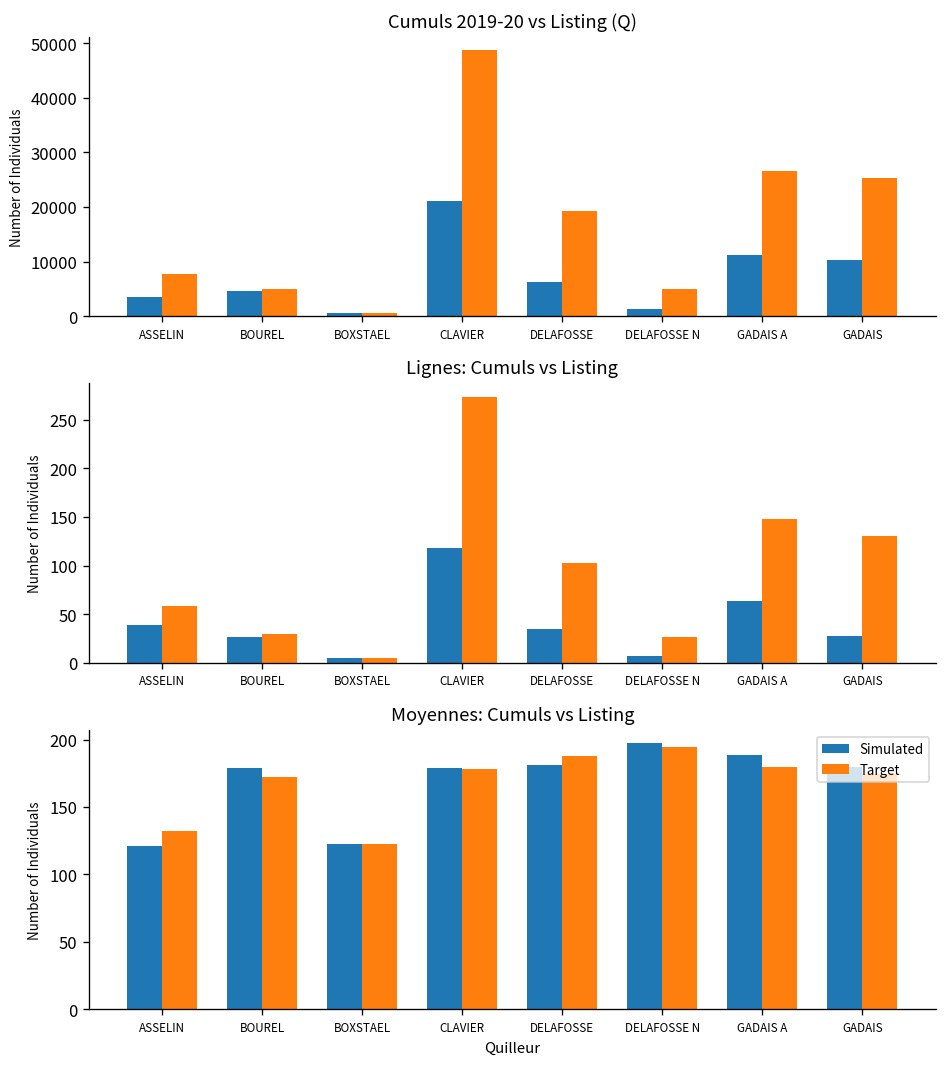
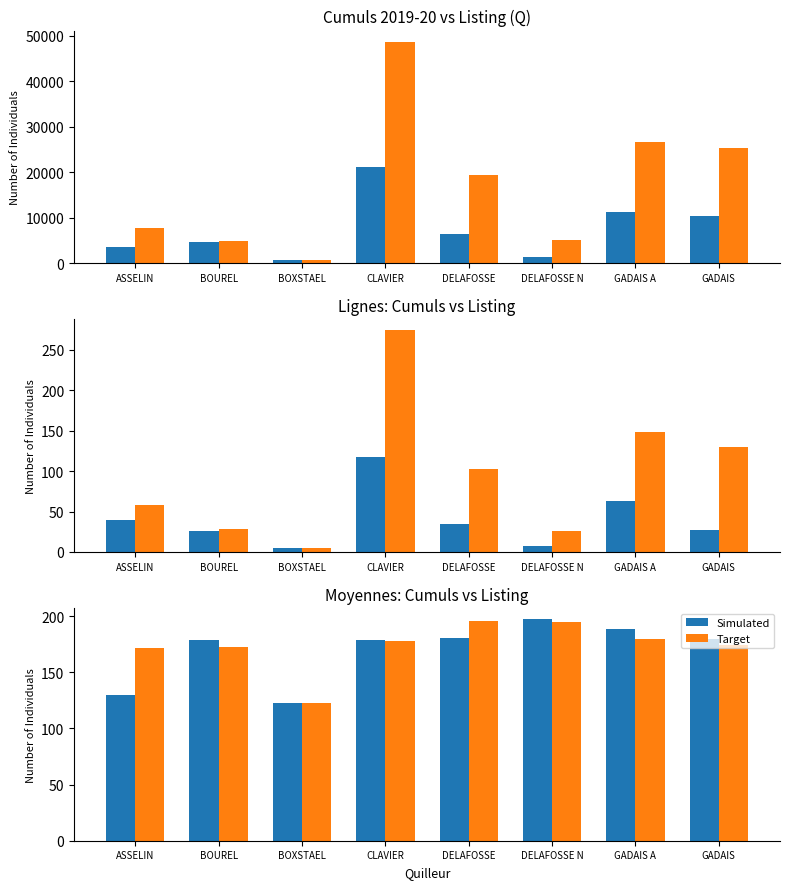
  {
    "Cumuls 2019-20 vs Listing (Q)": {
      "Simulated": {
        "ASSELIN": 4000,
        "BOUREL": 5000,
        "BOXSTAEL": 1000,
        "CLAVIER": 21000,
        "DELAFOSSE": 6000,
        "DELAFOSSE N": 1000,
        "GADAIS A": 11000,
        "GADAIS": 10000
      },
      "Target": {
        "ASSELIN": 8000,
        "BOUREL": 5000,
        "BOXSTAEL": 1000,
        "CLAVIER": 49000,
        "DELAFOSSE": 19000,
        "DELAFOSSE N": 5000,
        "GADAIS A": 27000,
        "GADAIS": 25000
      }
    },
    "Lignes: Cumuls vs Listing": {
      "Simulated": {
        "ASSELIN": 40,
        "BOUREL": 30,
        "BOXSTAEL": 10,
        "CLAVIER": 120,
        "DELAFOSSE": 40,
        "DELAFOSSE N": 10,
        "GADAIS A": 60,
        "GADAIS": 30
      },
      "Target": {
        "ASSELIN": 60,
        "BOUREL": 30,
        "BOXSTAEL": 10,
        "CLAVIER": 270,
        "DELAFOSSE": 100,
        "DELAFOSSE N": 30,
        "GADAIS A": 150,
        "GADAIS": 130
      }
    },
    "Moyennes: Cumuls vs Listing": {
      "Simulated": {
-       "ASSELIN": 121,
+       "ASSELIN": 130,
        "BOUREL": 179,
        "BOXSTAEL": 123,
        "CLAVIER": 179,
        "DELAFOSSE": 181,
        "DELAFOSSE N": 197,
        "GADAIS A": 189
      },
      "Target": {
-       "ASSELIN": 132,
+       "ASSELIN": 172,
        "BOUREL": 172,
        "BOXSTAEL": 123,
        "CLAVIER": 178,
-       "DELAFOSSE": 187,
+       "DELAFOSSE": 196,
        "DELAFOSSE N": 194,
        "GADAIS A": 180
      }
    }
  }
